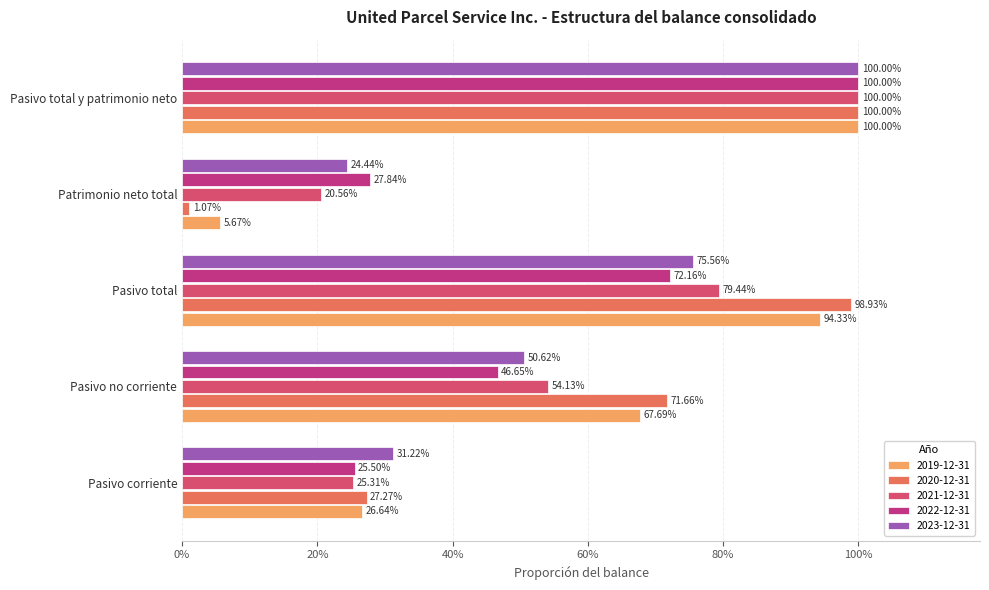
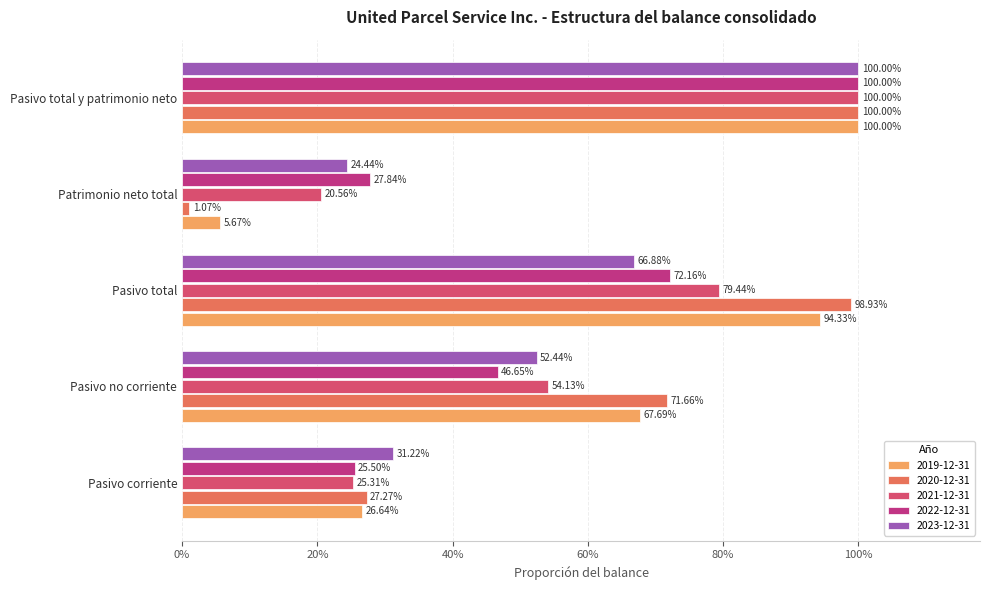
  {
    "2023-12-31": {
      "Pasivo total y patrimonio neto": "100.00%",
      "Patrimonio neto total": "24.44%",
-     "Pasivo total": "75.56%",
-     "Pasivo no corriente": "50.62%",
+     "Pasivo total": "66.88%",
+     "Pasivo no corriente": "52.44%",
      "Pasivo corriente": "31.22%"
    }
  }
